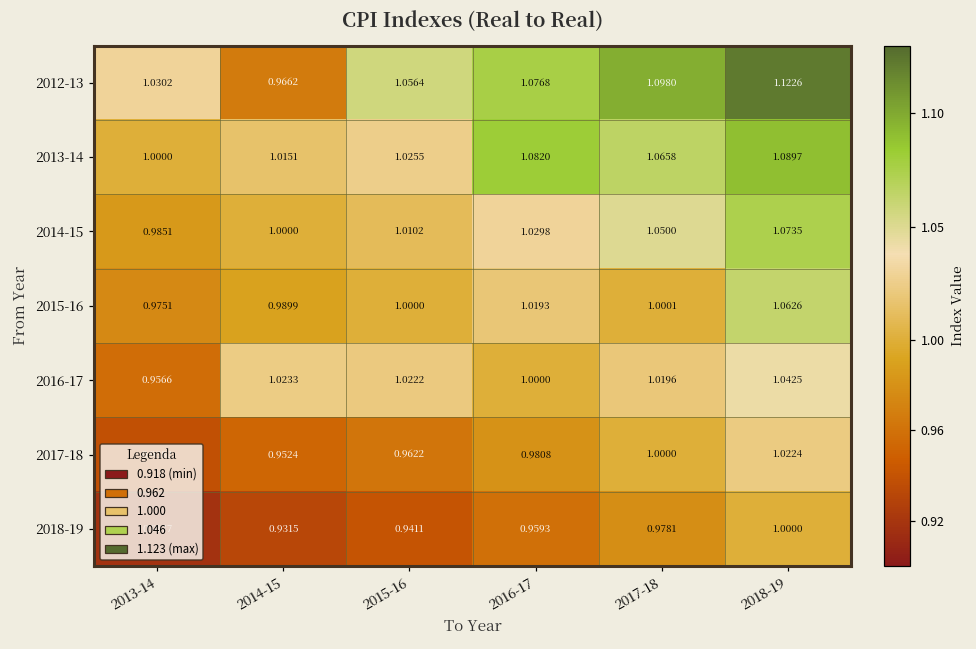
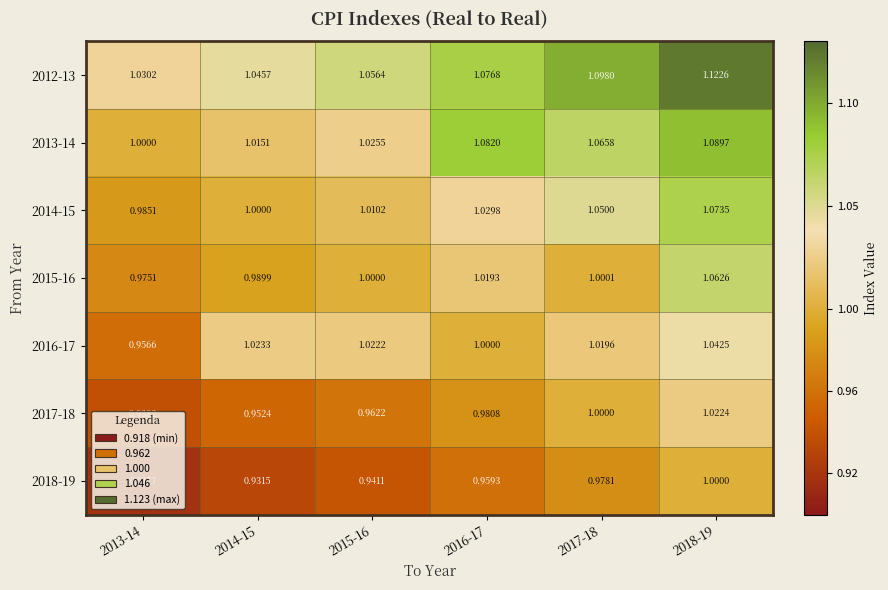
  {
    "2012-13": {
      "2013-14": 1.0302,
-     "2014-15": 0.9662,
+     "2014-15": 1.0457,
      "2015-16": 1.0564,
      "2016-17": 1.0768,
      "2017-18": 1.0980,
      "2018-19": 1.1226
    },
    "2013-14": {
      "2013-14": 1.0000,
      "2014-15": 1.0151,
      "2015-16": 1.0255,
      "2016-17": 1.0820,
      "2017-18": 1.0658,
      "2018-19": 1.0897
    },
    "2014-15": {
      "2013-14": 0.9851,
      "2014-15": 1.0000,
      "2015-16": 1.0102,
      "2016-17": 1.0298,
      "2017-18": 1.0500,
      "2018-19": 1.0735
    },
    "2015-16": {
      "2013-14": 0.9751,
      "2014-15": 0.9899,
      "2015-16": 1.0000,
      "2016-17": 1.0193,
      "2017-18": 1.0001,
      "2018-19": 1.0626
    },
    "2016-17": {
      "2013-14": 0.9566,
      "2014-15": 1.0233,
      "2015-16": 1.0222,
      "2016-17": 1.0000,
      "2017-18": 1.0196,
      "2018-19": 1.0425
    },
    "2017-18": {
      "2014-15": 0.9524,
      "2015-16": 0.9622,
      "2016-17": 0.9808,
      "2017-18": 1.0000,
      "2018-19": 1.0224
    },
    "2018-19": {
      "2014-15": 0.9315,
      "2015-16": 0.9411,
      "2016-17": 0.9593,
      "2017-18": 0.9781,
      "2018-19": 1.0000
    }
  }
